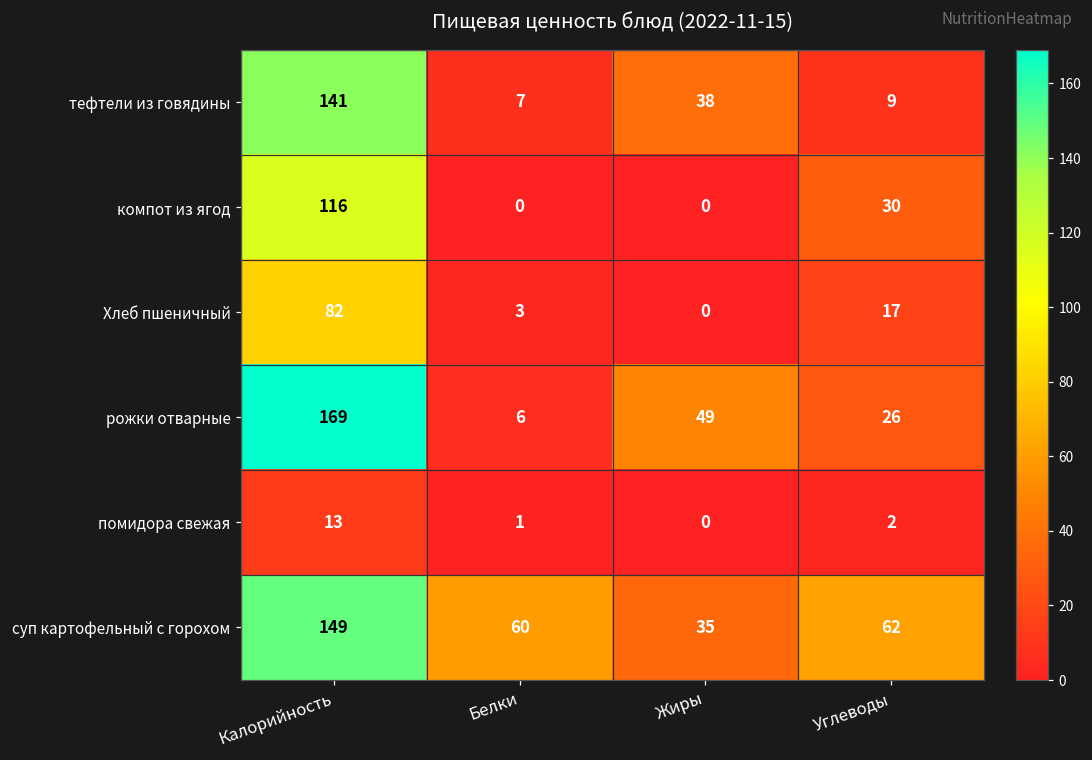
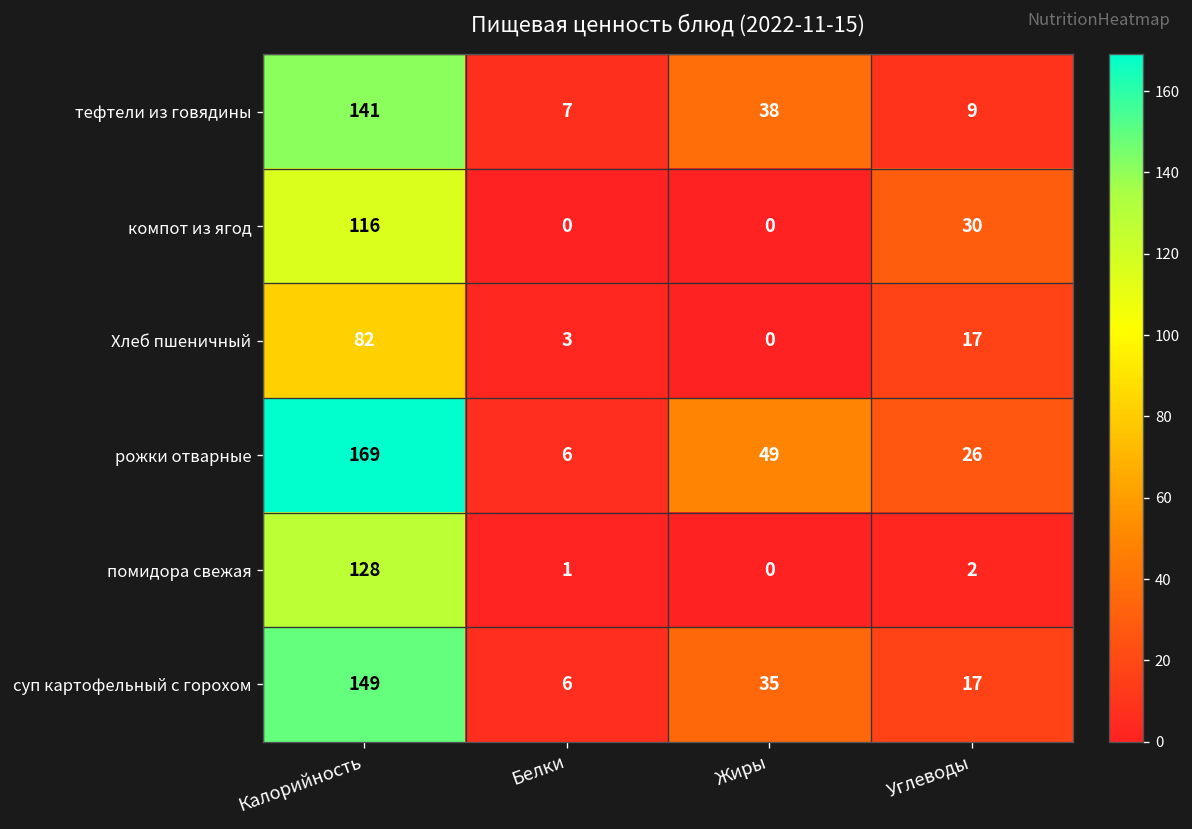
  {
    "тефтели из говядины": {
      "Калорийность": 141,
      "Белки": 7,
      "Жиры": 38,
      "Углеводы": 9
    },
    "компот из ягод": {
      "Калорийность": 116,
      "Белки": 0,
      "Жиры": 0,
      "Углеводы": 30
    },
    "Хлеб пшеничный": {
      "Калорийность": 82,
      "Белки": 3,
      "Жиры": 0,
      "Углеводы": 17
    },
    "рожки отварные": {
      "Калорийность": 169,
      "Белки": 6,
      "Жиры": 49,
      "Углеводы": 26
    },
    "помидора свежая": {
-     "Калорийность": 13,
+     "Калорийность": 128,
      "Белки": 1,
      "Жиры": 0,
      "Углеводы": 2
    },
    "суп картофельный с горохом": {
      "Калорийность": 149,
-     "Белки": 60,
+     "Белки": 6,
      "Жиры": 35,
-     "Углеводы": 62
+     "Углеводы": 17
    }
  }
